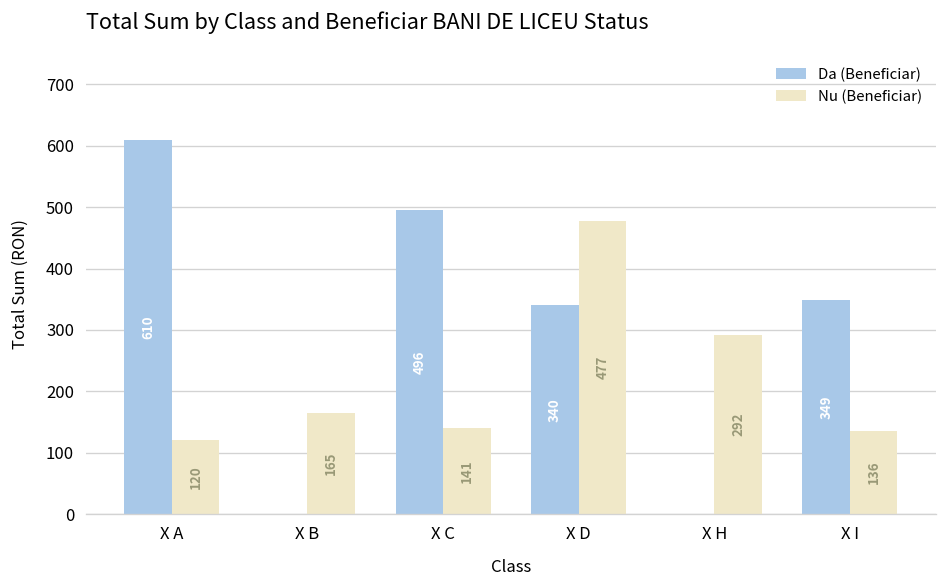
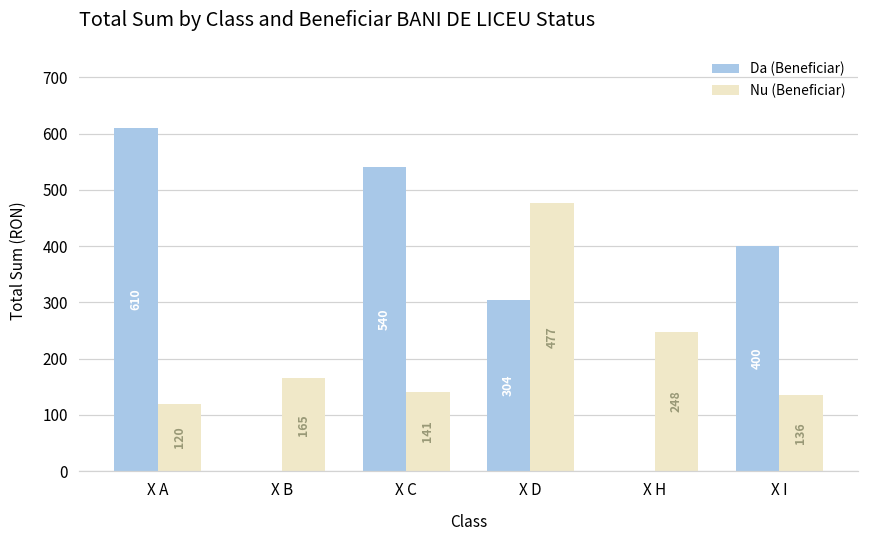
  {
    "Da (Beneficiar)": {
      "X A": 610,
-     "X C": 496,
-     "X D": 340,
-     "X I": 349
+     "X C": 540,
+     "X D": 304,
+     "X I": 400
    },
    "Nu (Beneficiar)": {
      "X A": 120,
      "X B": 165,
      "X C": 141,
      "X D": 477,
-     "X H": 292,
+     "X H": 248,
      "X I": 136
    }
  }
